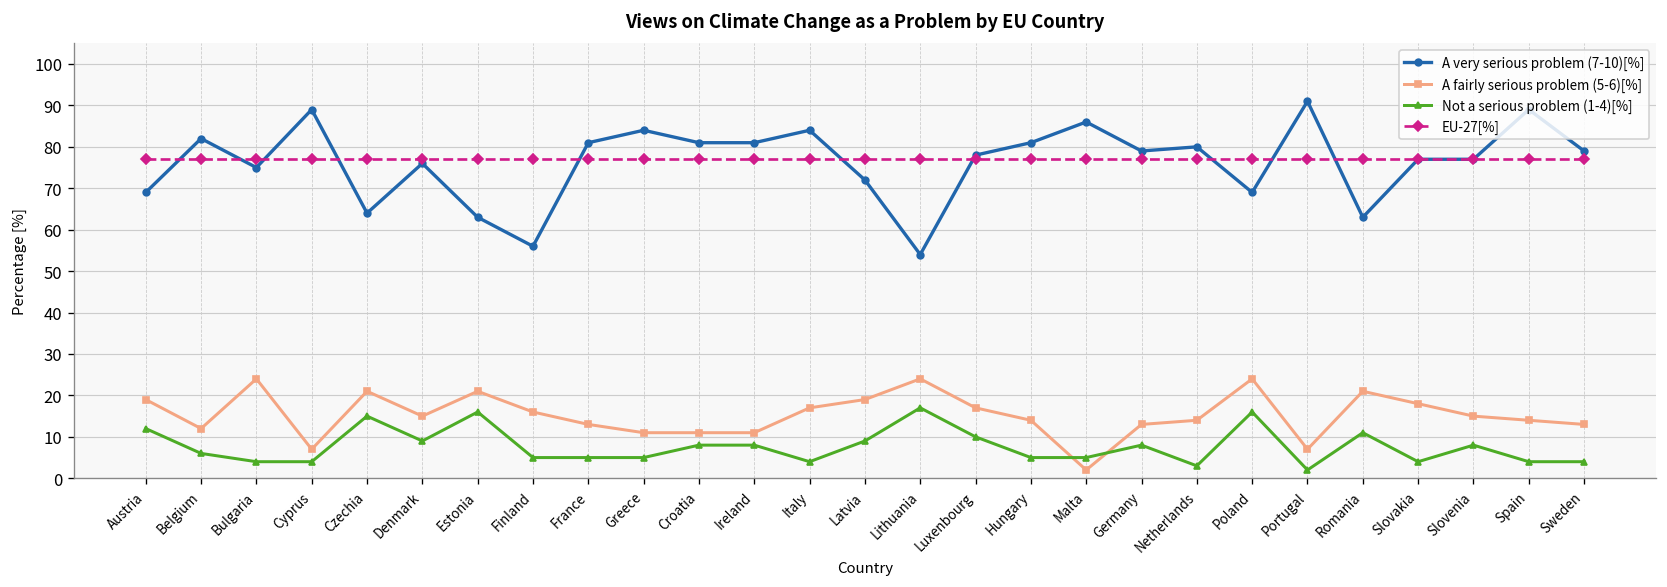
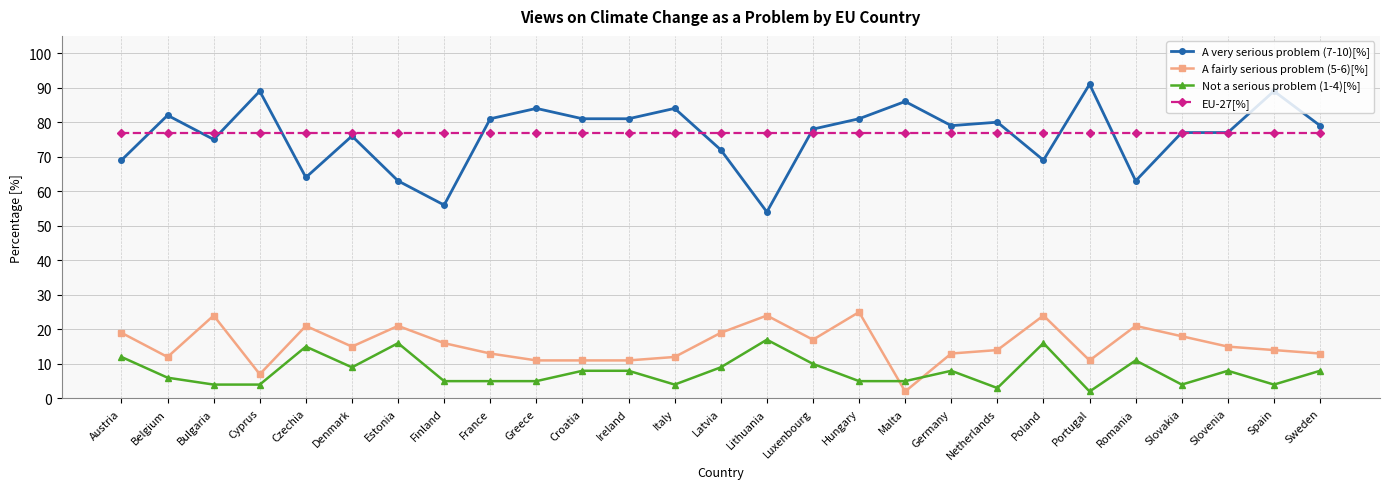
  {
    "A very serious problem (7-10)[%]": {
      "Austria": 69,
      "Belgium": 82,
      "Bulgaria": 75,
      "Cyprus": 89,
      "Czechia": 64,
      "Denmark": 76,
      "Estonia": 63,
      "Finland": 56,
      "France": 81,
      "Greece": 84,
      "Croatia": 81,
      "Ireland": 81,
      "Italy": 84,
      "Latvia": 72,
      "Lithuania": 54,
      "Luxenbourg": 78,
      "Hungary": 81,
      "Malta": 86,
      "Germany": 79,
      "Netherlands": 80,
      "Poland": 69,
      "Portugal": 91,
      "Romania": 63,
      "Sweden": 79
    },
    "A fairly serious problem (5-6)[%]": {
      "Austria": 19,
      "Belgium": 12,
      "Bulgaria": 24,
      "Cyprus": 7,
      "Czechia": 21,
      "Denmark": 15,
      "Estonia": 21,
      "Finland": 16,
      "France": 13,
      "Greece": 11,
      "Croatia": 11,
      "Ireland": 11,
-     "Italy": 17,
+     "Italy": 12,
      "Latvia": 19,
      "Lithuania": 24,
      "Luxenbourg": 17,
-     "Hungary": 14,
+     "Hungary": 25,
      "Malta": 2,
      "Germany": 13,
      "Netherlands": 14,
      "Poland": 24,
-     "Portugal": 7,
+     "Portugal": 11,
      "Romania": 21,
      "Slovakia": 18,
      "Slovenia": 15,
      "Spain": 14,
      "Sweden": 13
    },
    "Not a serious problem (1-4)[%]": {
      "Austria": 12,
      "Belgium": 6,
      "Bulgaria": 4,
      "Cyprus": 4,
      "Czechia": 15,
      "Denmark": 9,
      "Estonia": 16,
      "Finland": 5,
      "France": 5,
      "Greece": 5,
      "Croatia": 8,
      "Ireland": 8,
      "Italy": 4,
      "Latvia": 9,
      "Lithuania": 17,
      "Luxenbourg": 10,
      "Hungary": 5,
      "Malta": 5,
      "Germany": 8,
      "Netherlands": 3,
      "Poland": 16,
      "Portugal": 2,
      "Romania": 11,
      "Slovakia": 4,
      "Slovenia": 8,
      "Spain": 4,
-     "Sweden": 4
+     "Sweden": 8
    },
    "EU-27[%]": {
      "Austria": 77,
      "Belgium": 77,
      "Bulgaria": 77,
      "Cyprus": 77,
      "Czechia": 77,
      "Denmark": 77,
      "Estonia": 77,
      "Finland": 77,
      "France": 77,
      "Greece": 77,
      "Croatia": 77,
      "Ireland": 77,
      "Italy": 77,
      "Latvia": 77,
      "Lithuania": 77,
      "Luxenbourg": 77,
      "Hungary": 77,
      "Malta": 77,
      "Germany": 77,
      "Netherlands": 77,
      "Poland": 77,
      "Portugal": 77,
      "Romania": 77,
      "Spain": 77,
      "Sweden": 77
    }
  }
